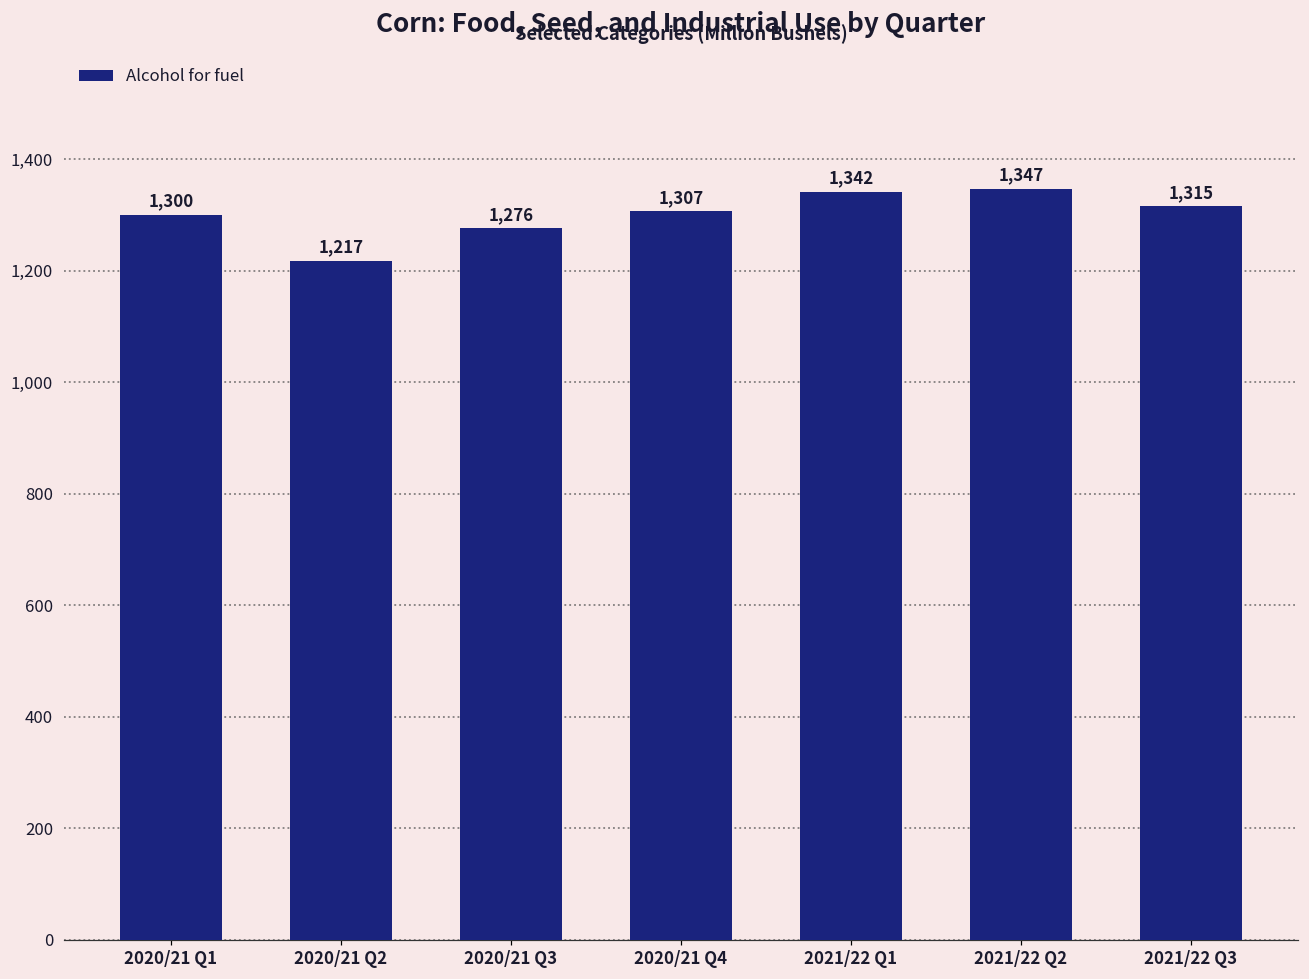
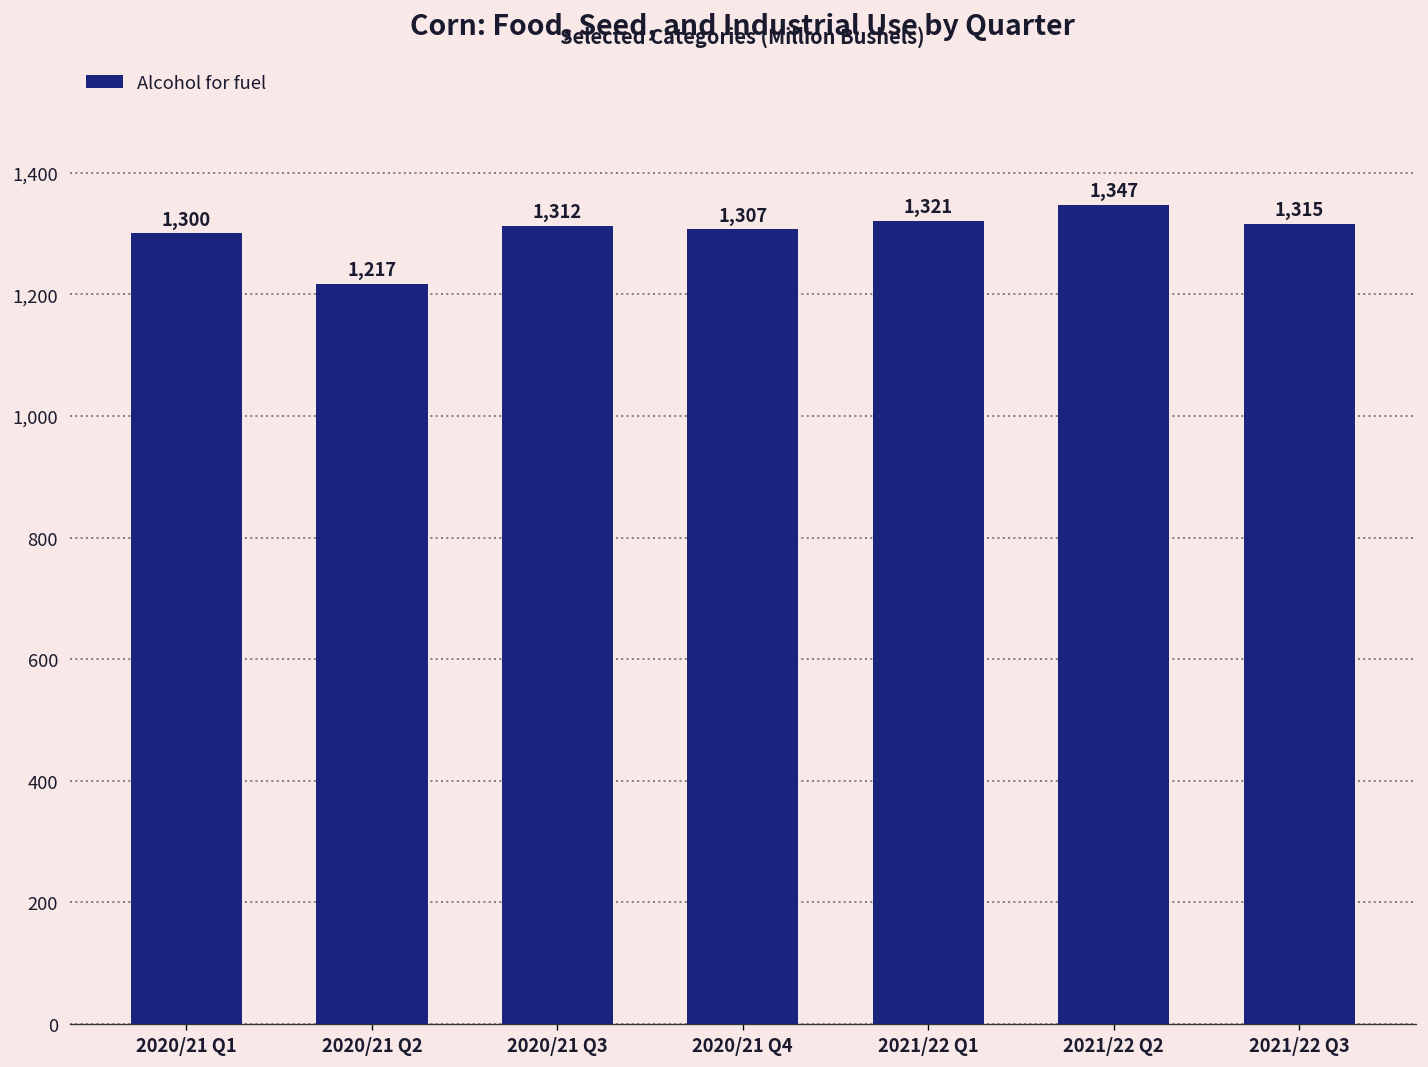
  {
    "2020/21 Q1": "1,300",
    "2020/21 Q2": "1,217",
-   "2020/21 Q3": "1,276",
+   "2020/21 Q3": "1,312",
    "2020/21 Q4": "1,307",
-   "2021/22 Q1": "1,342",
+   "2021/22 Q1": "1,321",
    "2021/22 Q2": "1,347",
    "2021/22 Q3": "1,315"
  }
